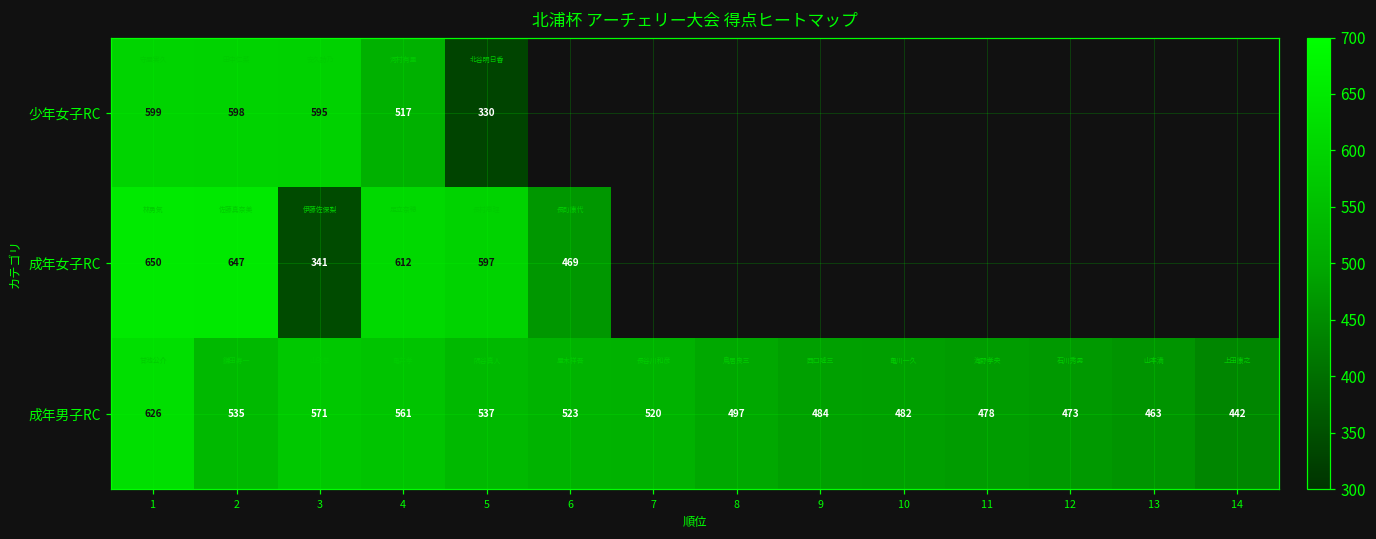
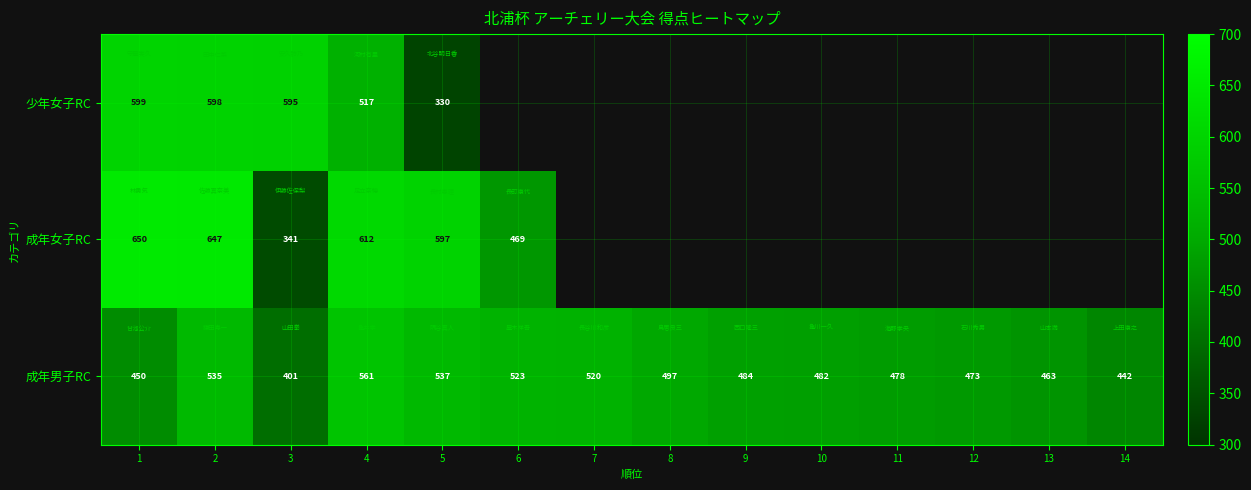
  {
    "少年女子RC": {
      "1": 599,
      "2": 598,
      "3": 595,
      "4": 517
    },
    "成年女子RC": {
      "1": 650,
      "2": 647,
      "4": 612,
      "5": 597
    },
    "成年男子RC": {
-     "1": 626,
+     "1": 450,
      "2": 535,
-     "3": 571,
+     "3": 401,
      "4": 561,
      "5": 537,
      "6": 523,
      "7": 520,
      "8": 497,
      "9": 484,
      "10": 482
    }
  }
